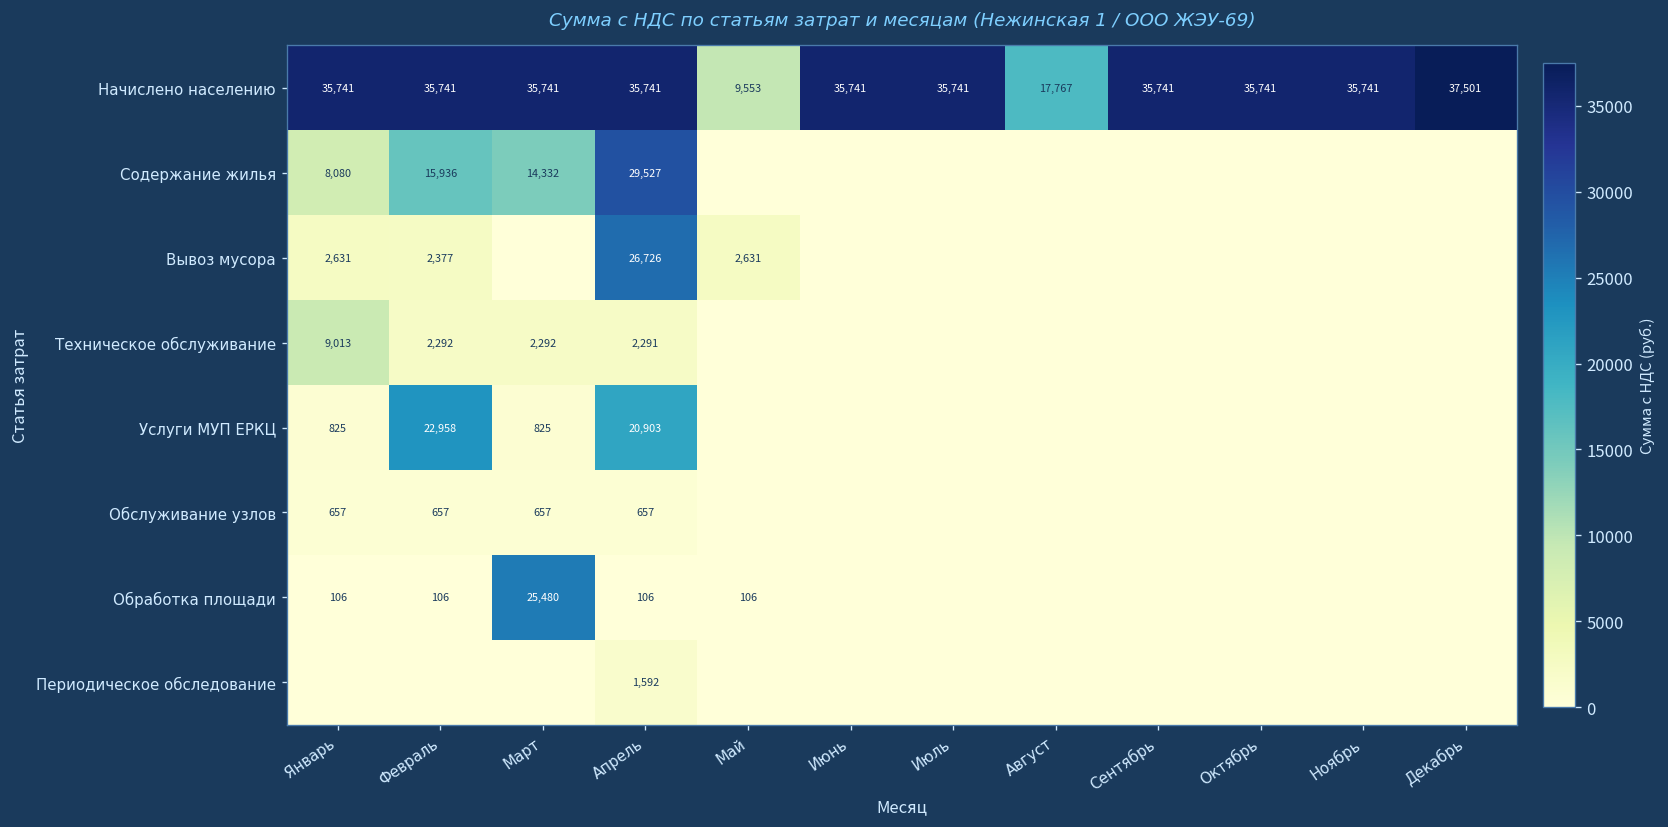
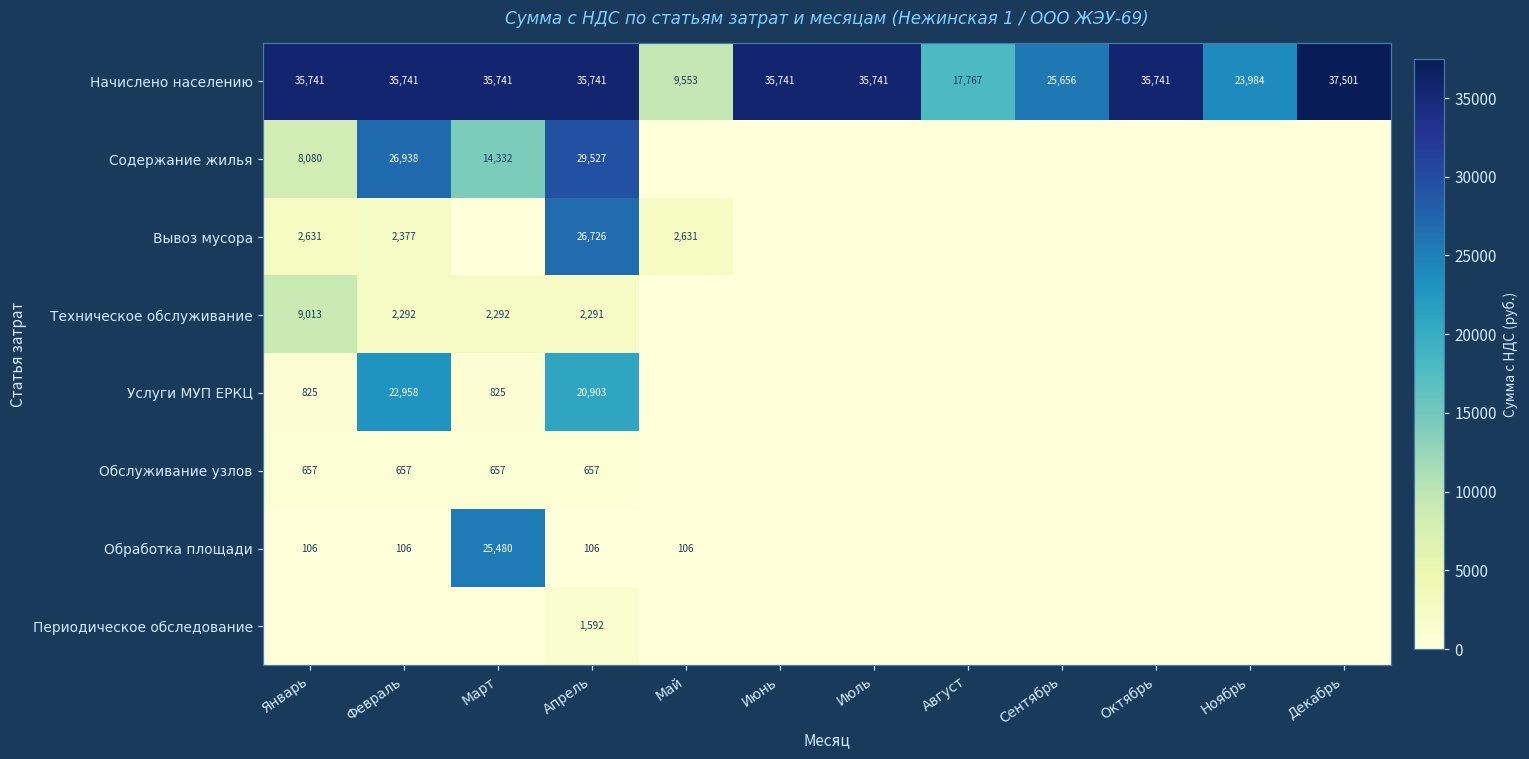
  {
    "Начислено населению": {
      "Январь": "35,741",
      "Февраль": "35,741",
      "Март": "35,741",
      "Апрель": "35,741",
      "Май": "9,553",
      "Июнь": "35,741",
      "Июль": "35,741",
      "Август": "17,767",
-     "Сентябрь": "35,741",
+     "Сентябрь": "25,656",
      "Октябрь": "35,741",
-     "Ноябрь": "35,741",
+     "Ноябрь": "23,984",
      "Декабрь": "37,501"
    },
    "Содержание жилья": {
      "Январь": "8,080",
-     "Февраль": "15,936",
+     "Февраль": "26,938",
      "Март": "14,332",
      "Апрель": "29,527"
    },
    "Вывоз мусора": {
      "Январь": "2,631",
      "Февраль": "2,377",
      "Апрель": "26,726",
      "Май": "2,631"
    },
    "Техническое обслуживание": {
      "Январь": "9,013",
      "Февраль": "2,292",
      "Март": "2,292",
      "Апрель": "2,291"
    },
    "Услуги МУП ЕРКЦ": {
      "Январь": "825",
      "Февраль": "22,958",
      "Март": "825",
      "Апрель": "20,903"
    },
    "Обслуживание узлов": {
      "Январь": "657",
      "Февраль": "657",
      "Март": "657",
      "Апрель": "657"
    },
    "Обработка площади": {
      "Январь": "106",
      "Февраль": "106",
      "Март": "25,480",
      "Апрель": "106",
      "Май": "106"
    },
    "Периодическое обследование": {
      "Апрель": "1,592"
    }
  }
